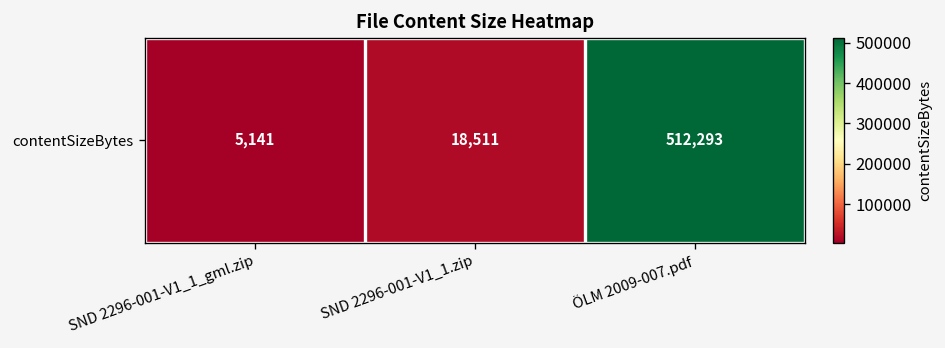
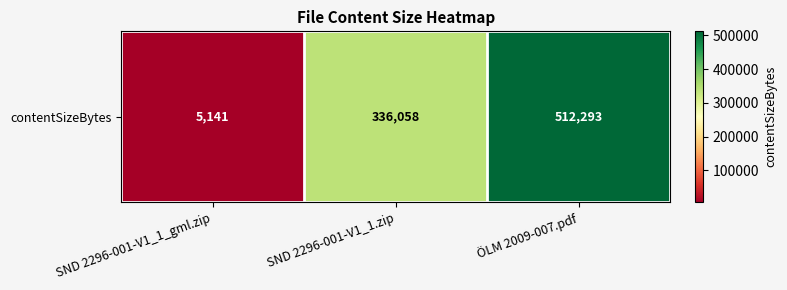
  {
    "contentSizeBytes": {
      "SND 2296-001-V1_1_gml.zip": "5,141",
-     "SND 2296-001-V1_1.zip": "18,511",
+     "SND 2296-001-V1_1.zip": "336,058",
      "ÖLM 2009-007.pdf": "512,293"
    }
  }
